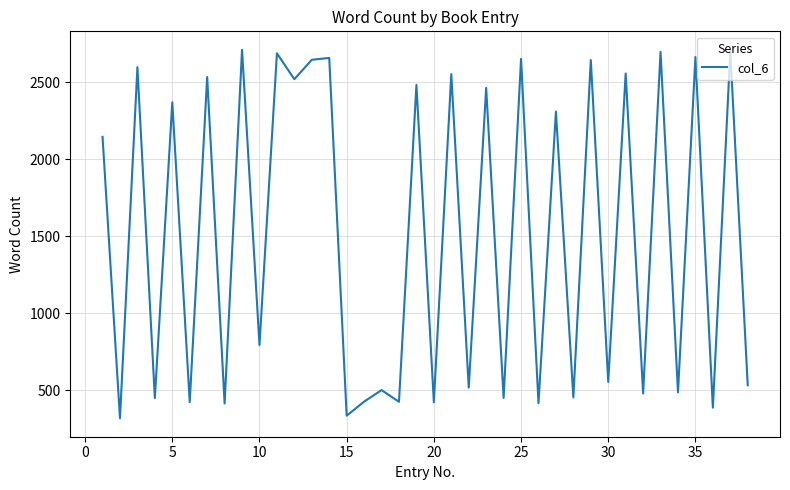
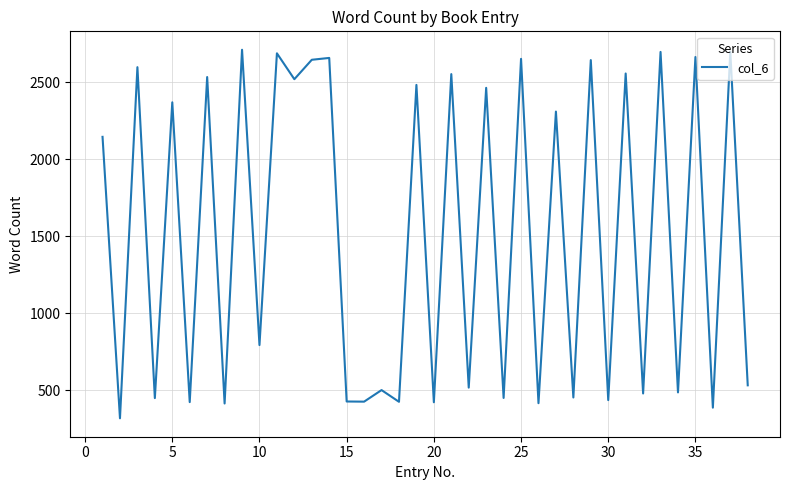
  {
    "5": 2370,
    "10": 790,
-   "15": 340,
+   "15": 430,
    "20": 420,
    "25": 2650,
-   "30": 560,
+   "30": 440,
    "35": 2660
  }
